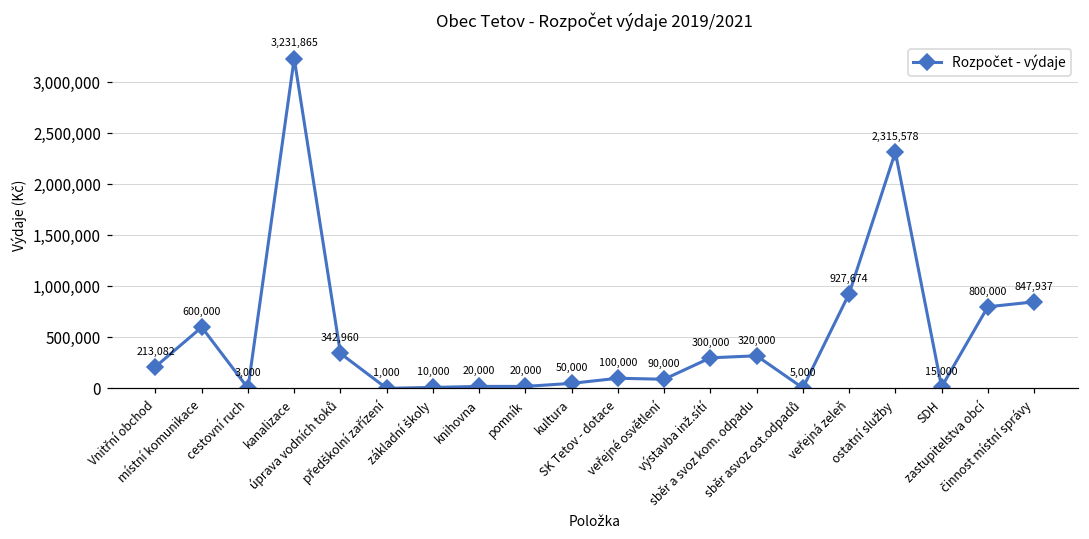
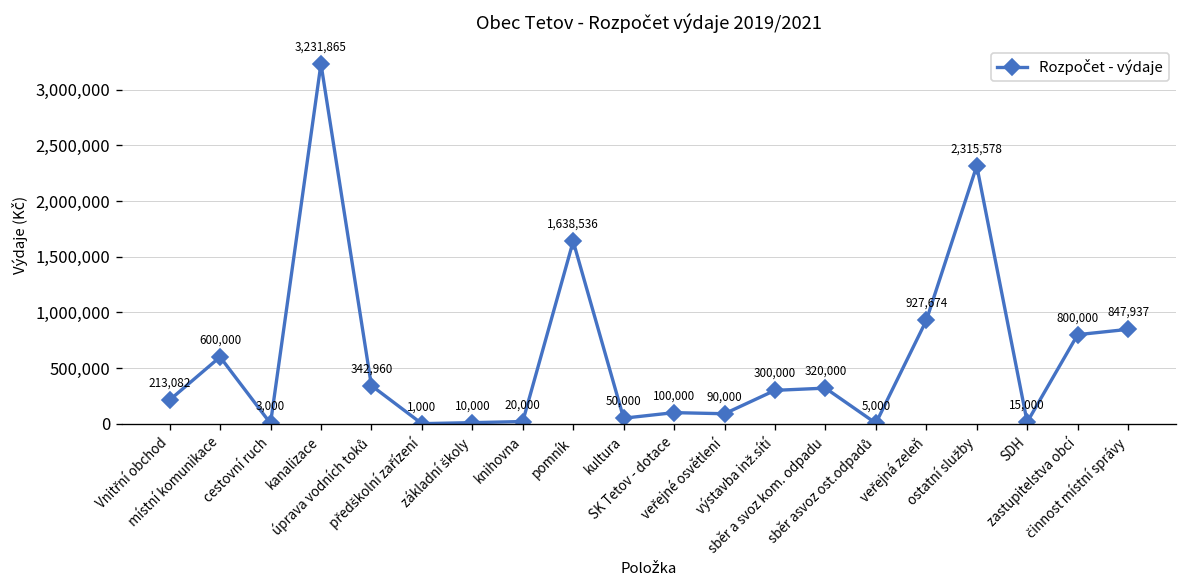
  {
    "Vnitřní obchod": "213,082",
    "místní komunikace": "600,000",
    "cestovní ruch": "3,000",
    "kanalizace": "3,231,865",
    "úprava vodních toků": "342,960",
    "předškolní zařízení": "1,000",
    "základní školy": "10,000",
    "knihovna": "20,000",
-   "pomník": "20,000",
+   "pomník": "1,638,536",
    "kultura": "50,000",
    "SK Tetov - dotace": "100,000",
    "veřejné osvětlení": "90,000",
    "výstavba inž.sítí": "300,000",
    "sběr a svoz kom. odpadu": "320,000",
    "sběr asvoz ost.odpadů": "5,000",
    "veřejná zeleň": "927,674",
    "ostatní služby": "2,315,578",
    "SDH": "15,000",
    "zastupitelstva obcí": "800,000",
    "činnost místní správy": "847,937"
  }
